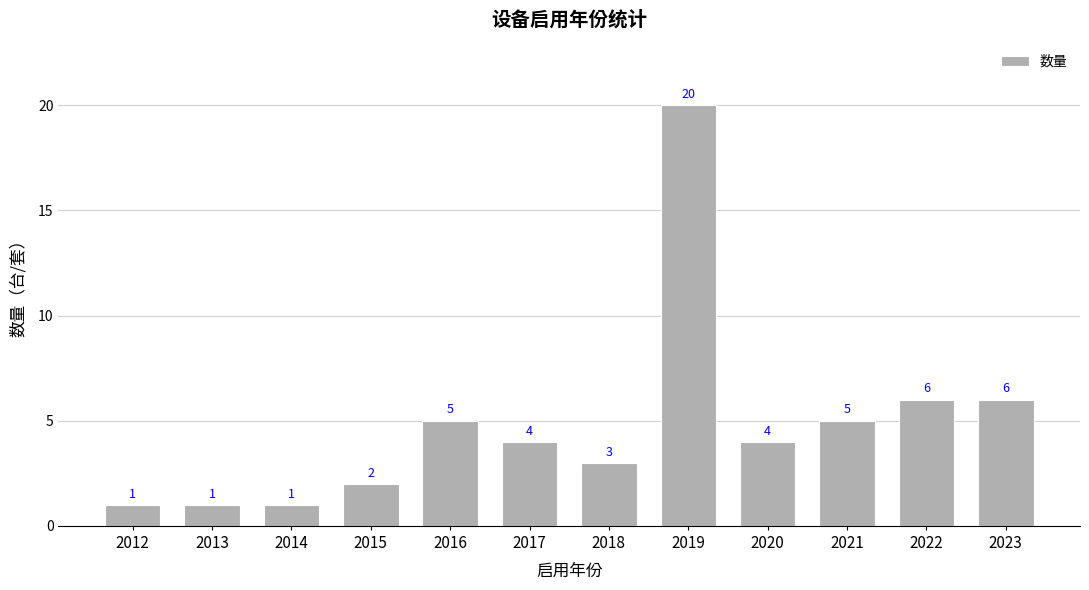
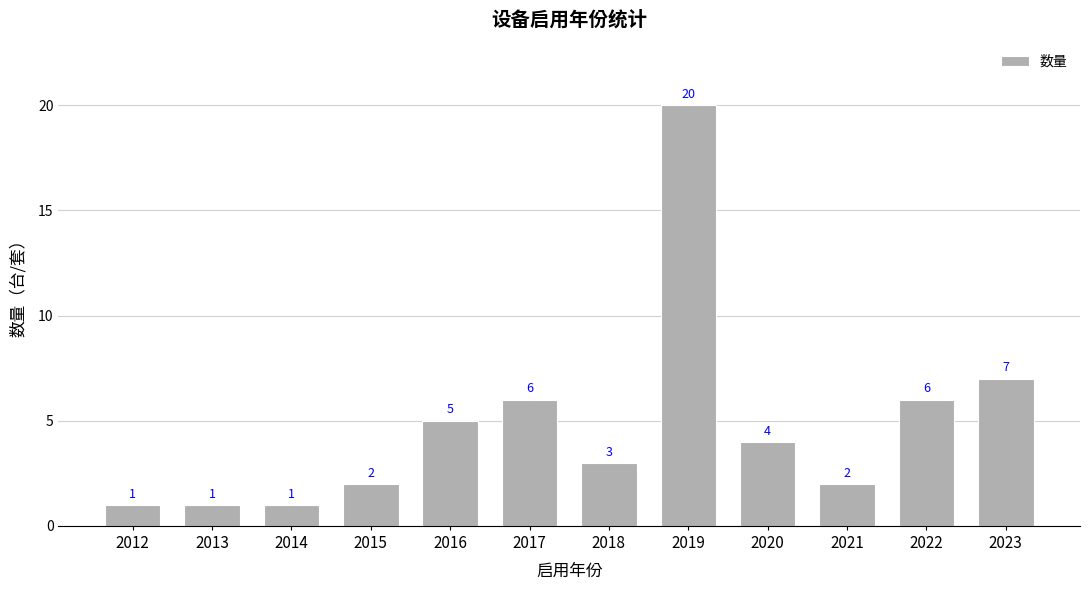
  {
    "2012": 1,
    "2013": 1,
    "2014": 1,
    "2015": 2,
    "2016": 5,
-   "2017": 4,
+   "2017": 6,
    "2018": 3,
    "2019": 20,
    "2020": 4,
-   "2021": 5,
+   "2021": 2,
    "2022": 6,
-   "2023": 6
+   "2023": 7
  }
